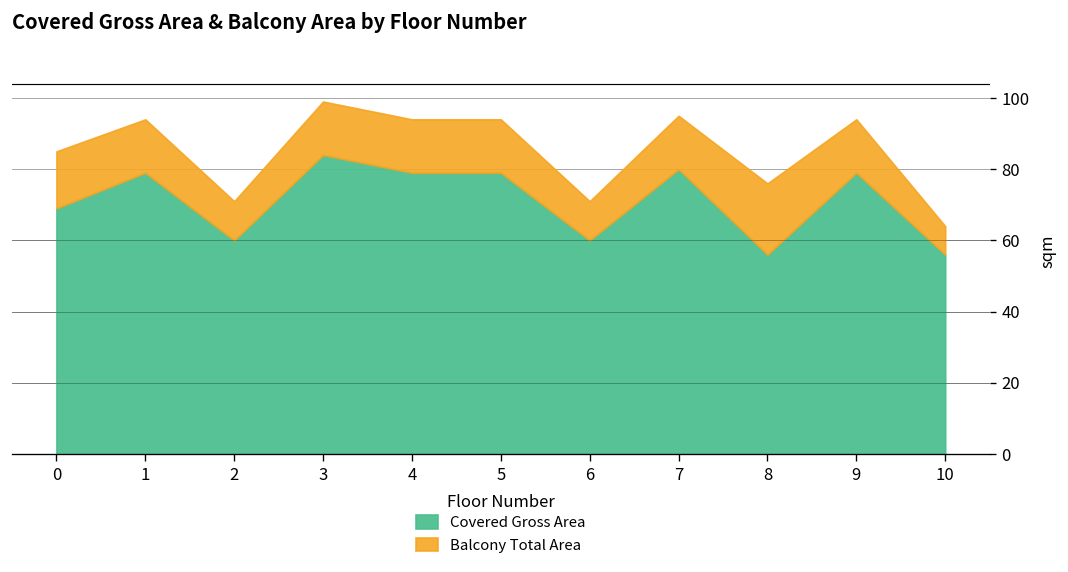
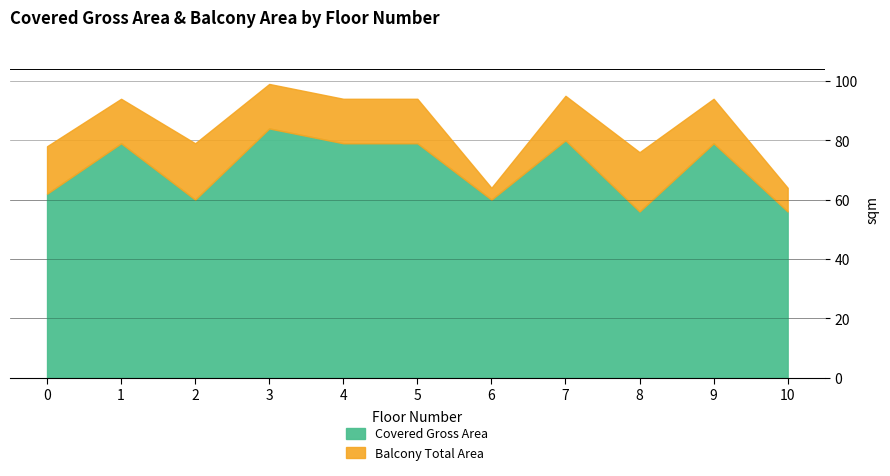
  {
    "Covered Gross Area": {
-     "0": 69,
+     "0": 62,
      "1": 79,
      "2": 60,
      "3": 84,
      "4": 79,
      "5": 79,
      "6": 60,
      "7": 80,
      "8": 56,
      "9": 79,
      "10": 56
    },
    "Balcony Total Area": {
      "0": 16,
      "1": 15,
-     "2": 11,
+     "2": 19,
      "3": 15,
      "4": 15,
      "5": 15,
-     "6": 11,
+     "6": 4,
      "7": 15,
      "8": 20,
      "9": 15,
      "10": 8
    }
  }
